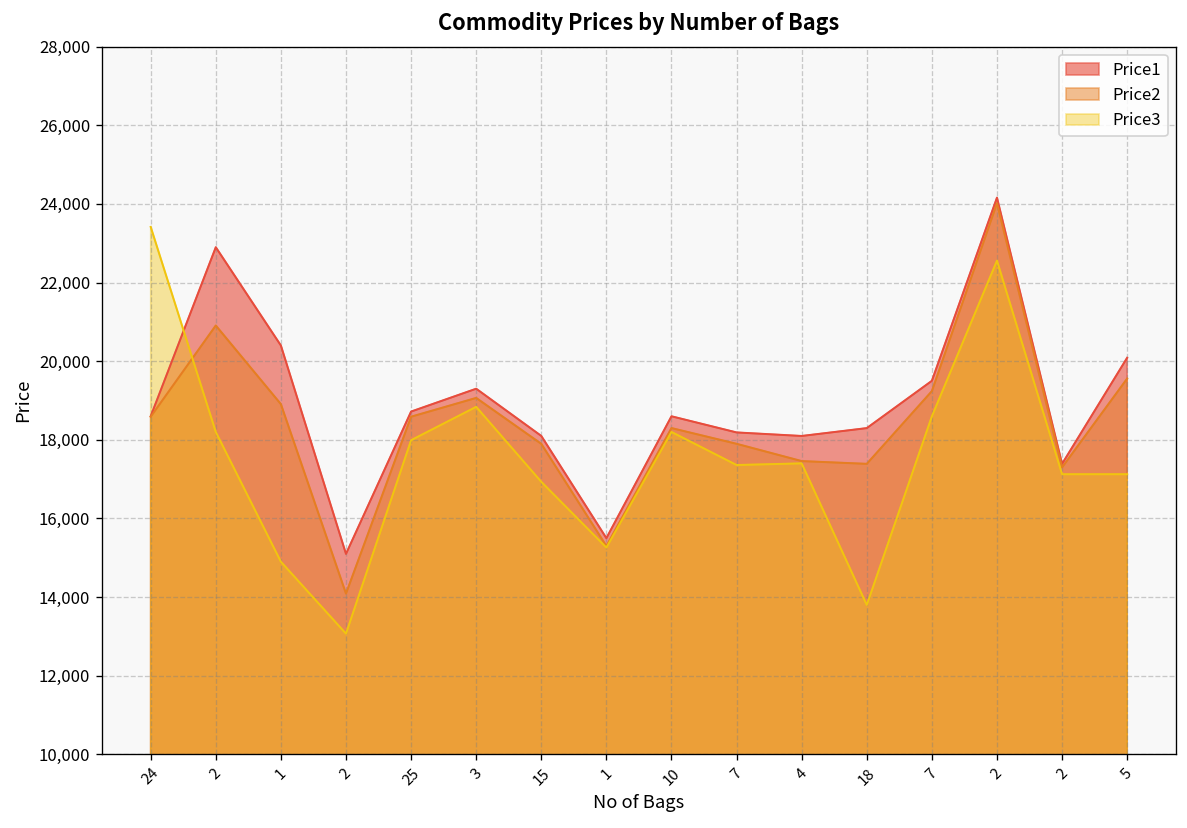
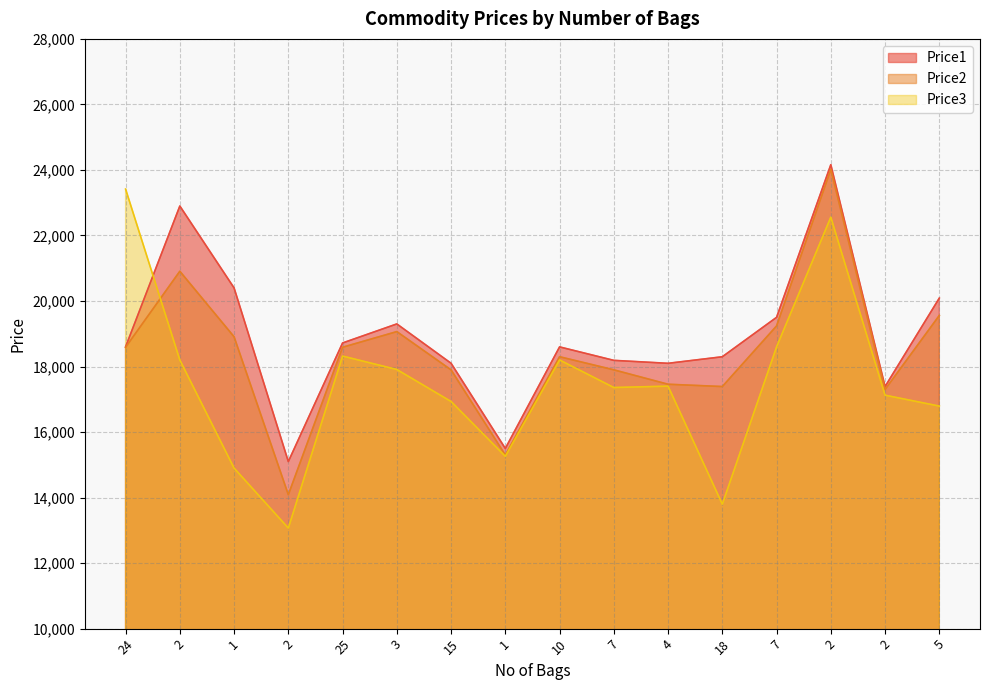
  {
    "Price3": {
      "24": "23,400",
-     "25": "18,000",
-     "3": "18,800",
+     "25": "18,300",
+     "3": "17,900",
      "15": "16,900",
      "10": "18,200",
      "18": "13,800",
-     "5": "17,100"
+     "5": "16,800"
    }
  }
